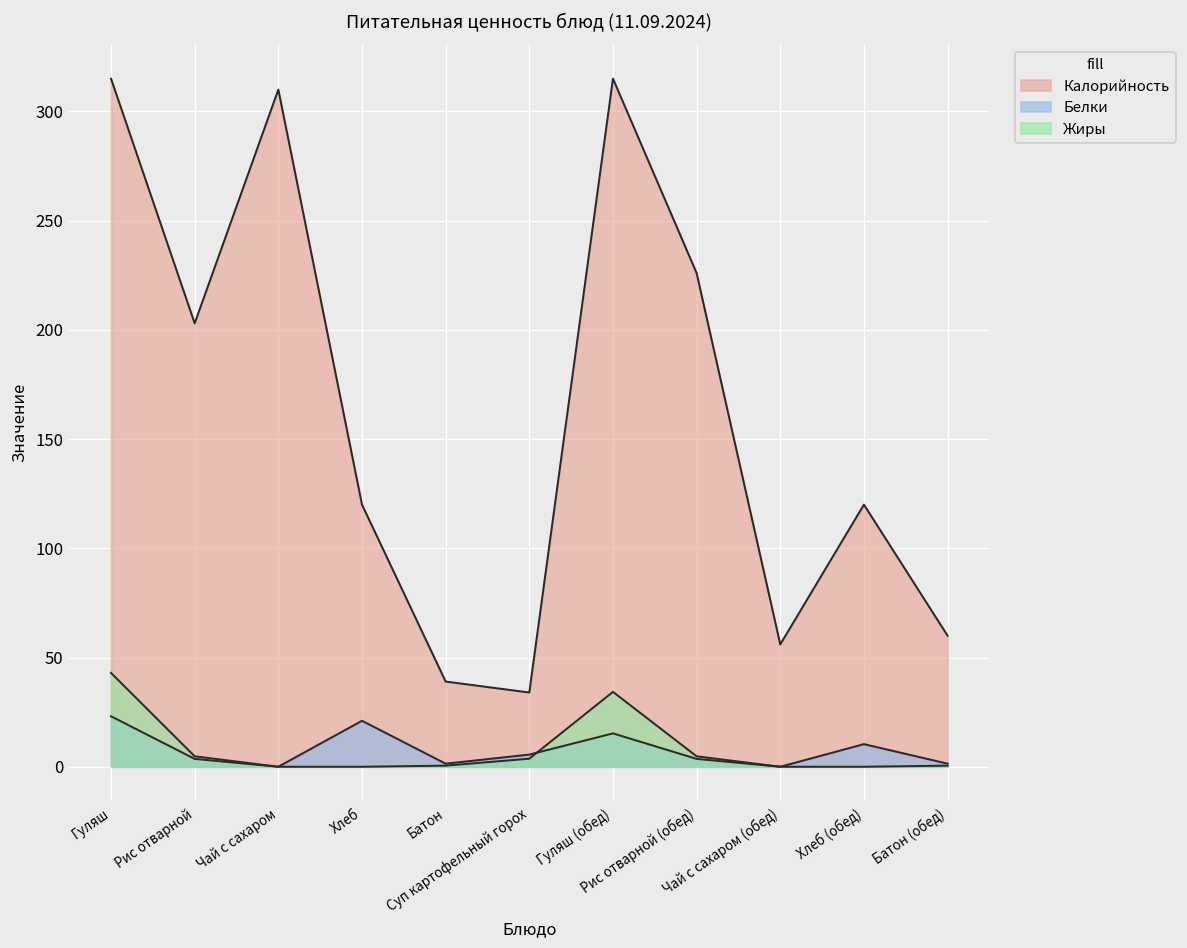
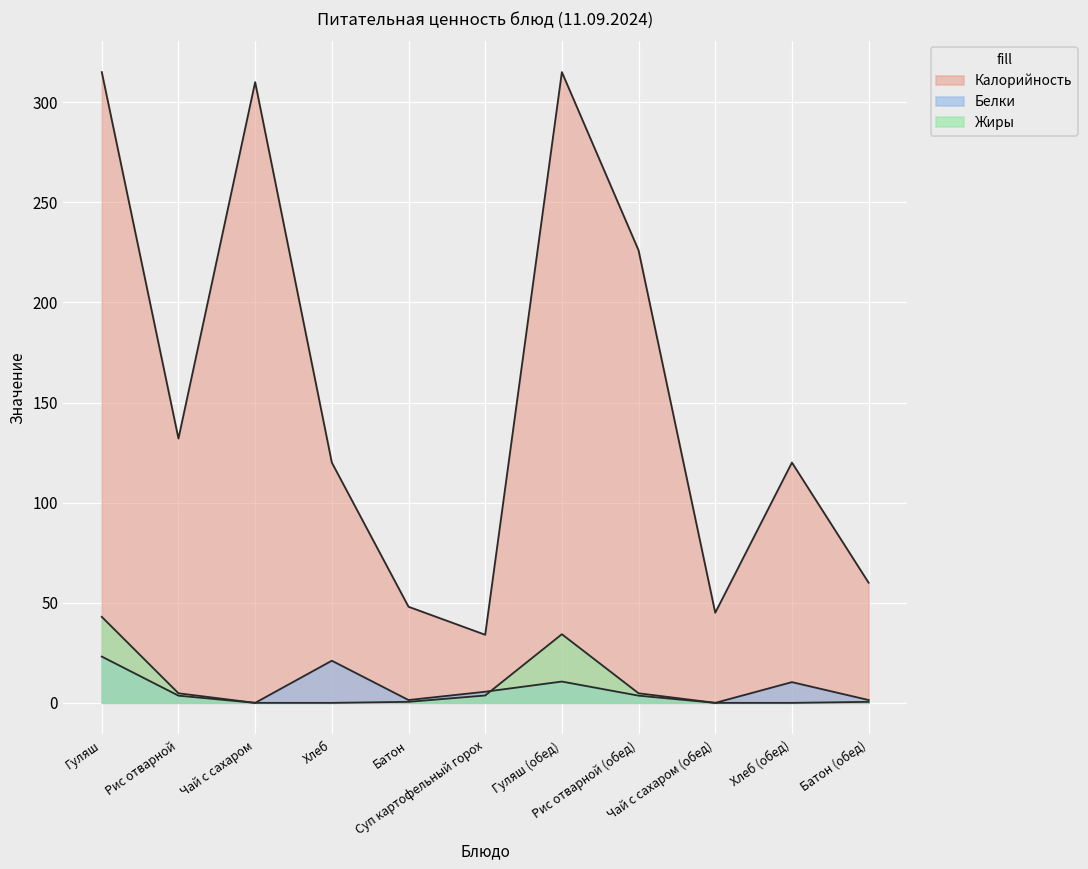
  {
    "Калорийность": {
      "Гуляш": 315,
-     "Рис отварной": 203,
+     "Рис отварной": 132,
      "Чай с сахаром": 310,
      "Хлеб": 120,
-     "Батон": 39,
+     "Батон": 48,
      "Суп картофельный горох": 34,
      "Гуляш (обед)": 315,
      "Рис отварной (обед)": 226,
-     "Чай с сахаром (обед)": 56,
+     "Чай с сахаром (обед)": 45,
      "Хлеб (обед)": 120,
      "Батон (обед)": 60
    },
    "Белки": {
      "Гуляш": 23,
      "Хлеб": 21,
      "Суп картофельный горох": 6,
-     "Гуляш (обед)": 15,
+     "Гуляш (обед)": 11,
      "Хлеб (обед)": 10
    },
    "Жиры": {
      "Гуляш": 43,
      "Хлеб": 0,
      "Суп картофельный горох": 4,
      "Гуляш (обед)": 34,
      "Хлеб (обед)": 0
    }
  }
